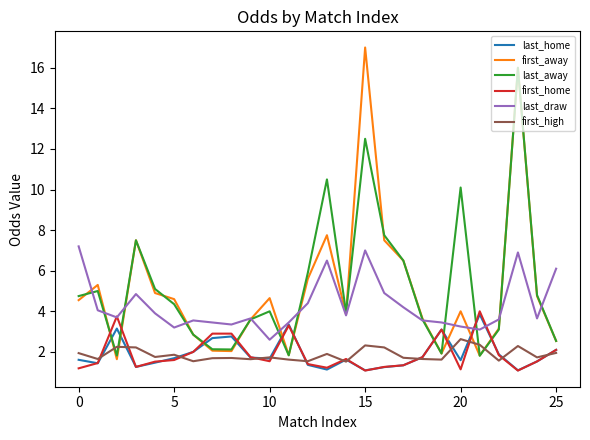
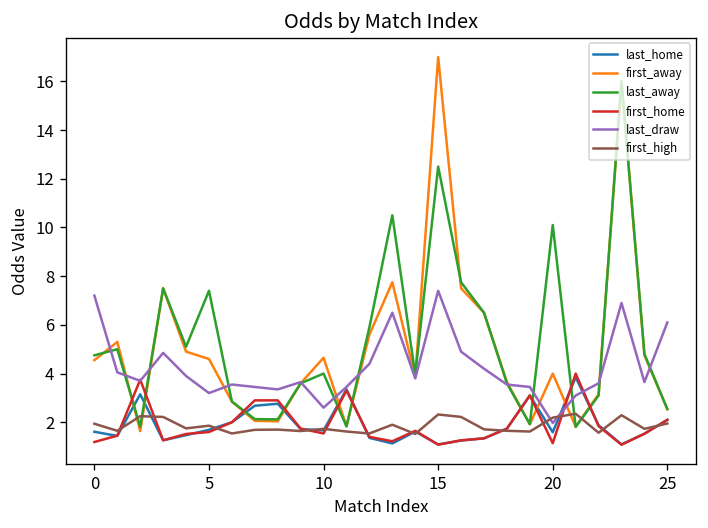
  {
    "last_home": {
      "0": 1.6,
      "20": 1.6
    },
    "first_away": {
      "0": 4.6,
      "5": 4.6,
      "10": 4.7,
      "15": 17.0,
      "20": 4.0
    },
    "last_away": {
      "0": 4.8,
-     "5": 4.4,
+     "5": 7.4,
      "10": 4.0,
      "15": 12.5,
      "20": 10.1
    },
    "first_home": {
      "0": 1.2,
      "10": 1.5,
      "20": 1.1
    },
    "last_draw": {
      "0": 7.2,
      "5": 3.2,
      "10": 2.6,
-     "15": 7.0,
-     "20": 3.3,
+     "15": 7.4,
+     "20": 2.0,
      "25": 6.1
    },
    "first_high": {
      "0": 1.9,
      "5": 1.9,
      "15": 2.3,
-     "20": 2.6,
+     "20": 2.2,
      "25": 2.0
    }
  }
